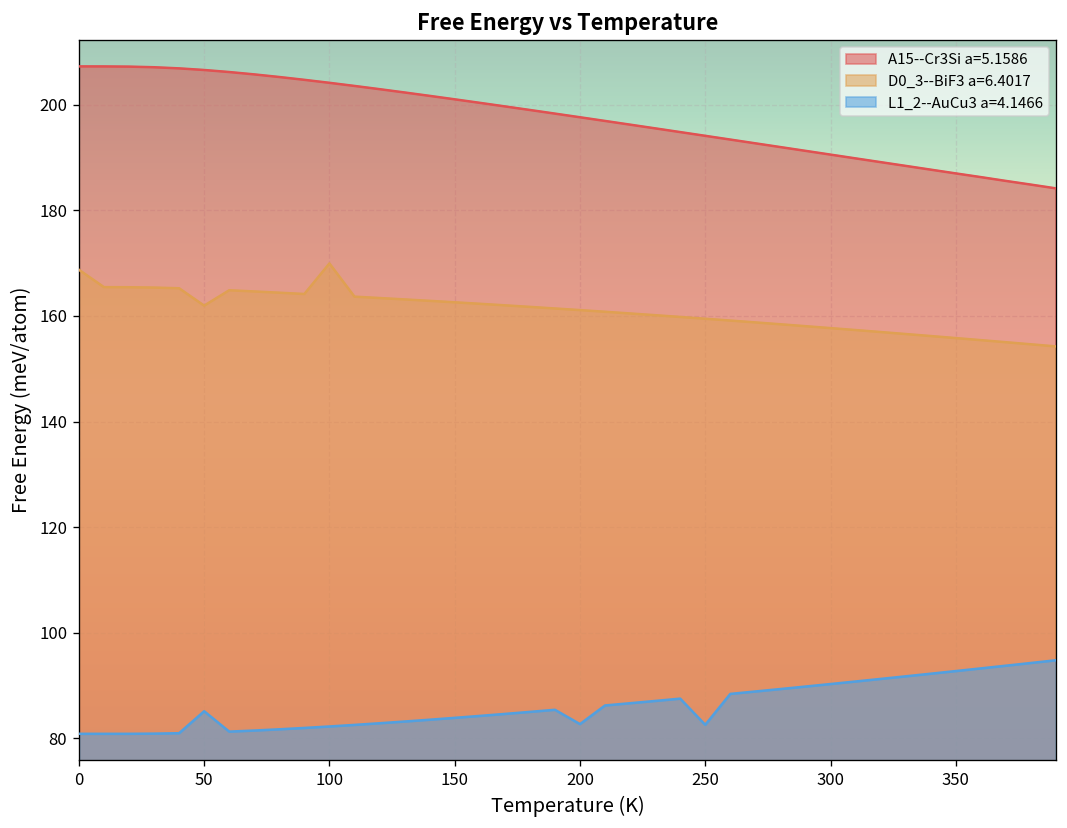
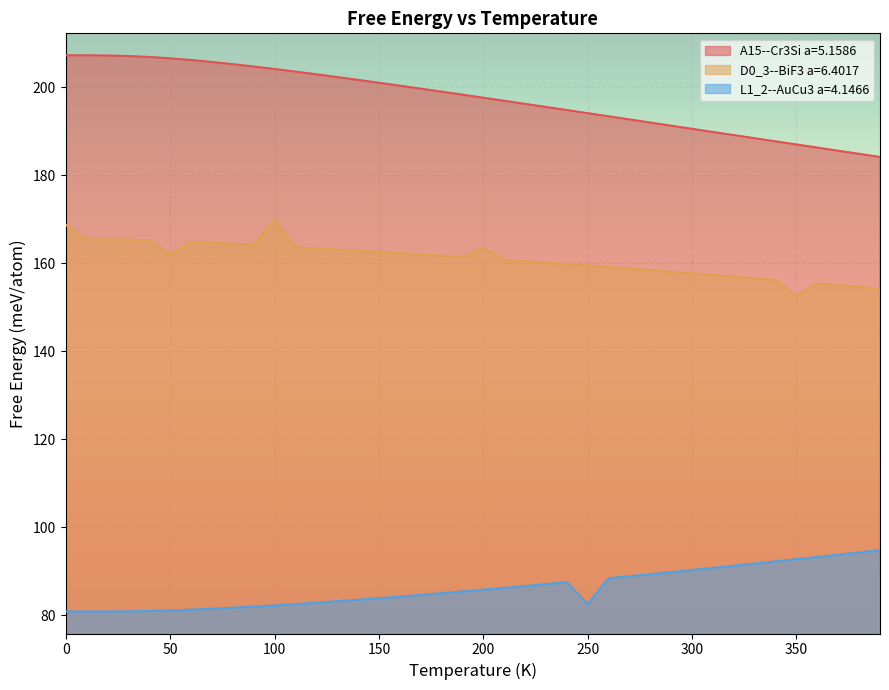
  {
    "A15--Cr3Si a=5.1586": {
      "0": 207,
      "50": 207,
      "100": 204,
      "150": 201,
      "200": 198,
      "250": 194,
      "300": 191,
      "350": 187
    },
    "D0_3--BiF3 a=6.4017": {
      "0": 169,
      "50": 162,
      "100": 170,
      "150": 163,
-     "200": 161,
+     "200": 164,
      "250": 159,
      "300": 158,
-     "350": 156
+     "350": 153
    },
    "L1_2--AuCu3 a=4.1466": {
      "0": 81,
-     "50": 85,
+     "50": 81,
      "100": 82,
      "150": 84,
-     "200": 83,
+     "200": 86,
      "250": 83,
      "300": 90,
      "350": 93
    }
  }
